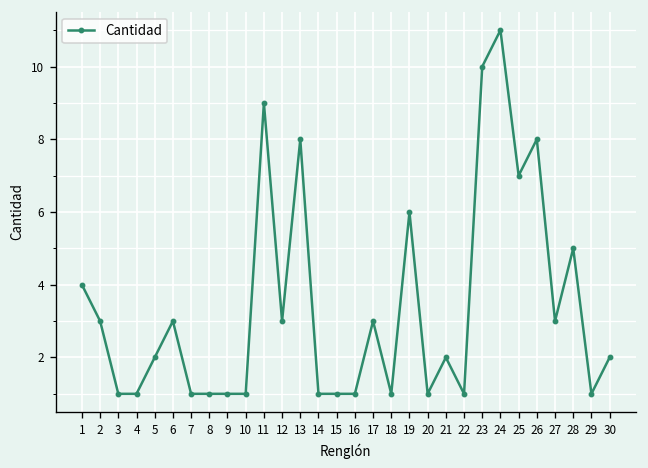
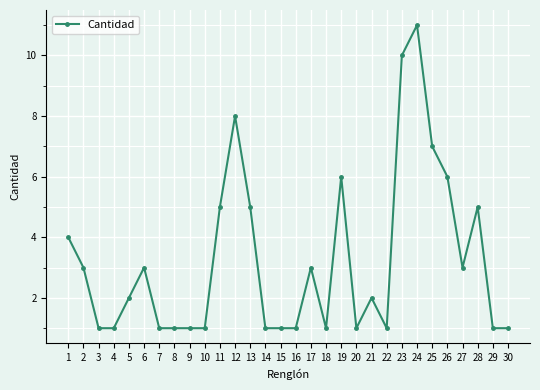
  {
    "1": 4,
    "2": 3,
    "3": 1,
    "4": 1,
    "5": 2,
    "6": 3,
    "7": 1,
    "8": 1,
    "9": 1,
    "10": 1,
-   "11": 9,
-   "12": 3,
-   "13": 8,
+   "11": 5,
+   "12": 8,
+   "13": 5,
    "14": 1,
    "15": 1,
    "16": 1,
    "17": 3,
    "18": 1,
    "19": 6,
    "20": 1,
    "21": 2,
    "22": 1,
    "23": 10,
    "24": 11,
    "25": 7,
-   "26": 8,
+   "26": 6,
    "27": 3,
    "28": 5,
    "29": 1,
-   "30": 2
+   "30": 1
  }
